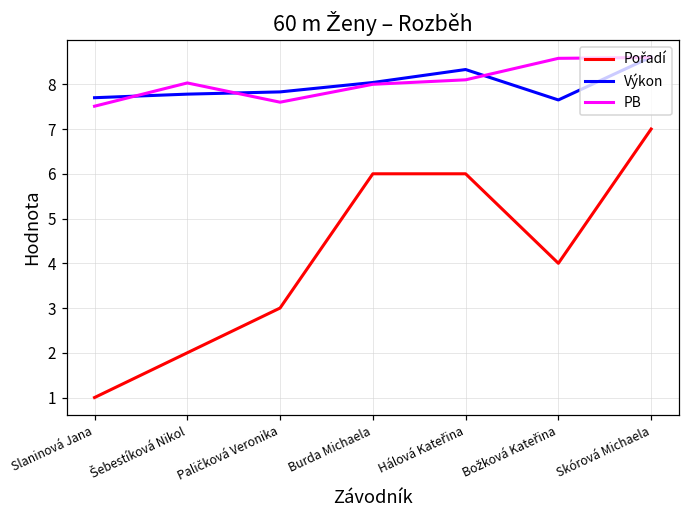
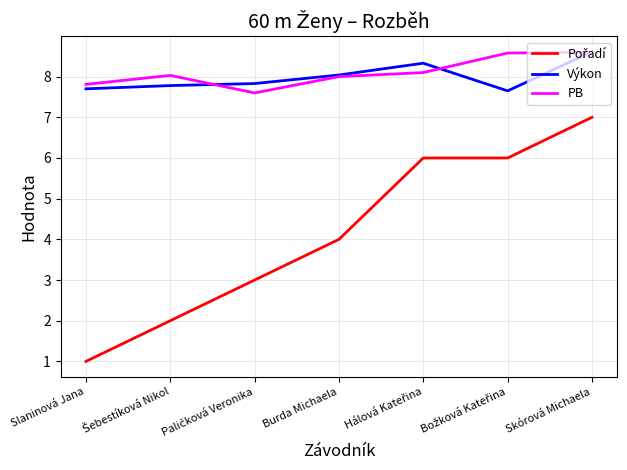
  {
    "Pořadí": {
      "Slaninová Jana": 1,
      "Šebestíková Nikol": 2,
      "Paličková Veronika": 3,
-     "Burda Michaela": 6,
+     "Burda Michaela": 4,
      "Hálová Kateřina": 6,
-     "Božková Kateřina": 4,
+     "Božková Kateřina": 6,
      "Skórová Michaela": 7
    },
    "Výkon": {
      "Slaninová Jana": 7.7,
      "Šebestíková Nikol": 7.8,
      "Paličková Veronika": 7.8,
      "Hálová Kateřina": 8.3,
      "Božková Kateřina": 7.7
    },
    "PB": {
-     "Slaninová Jana": 7.5,
+     "Slaninová Jana": 7.8,
      "Šebestíková Nikol": 8.0,
      "Paličková Veronika": 7.6,
      "Hálová Kateřina": 8.1,
      "Božková Kateřina": 8.6
    }
  }
